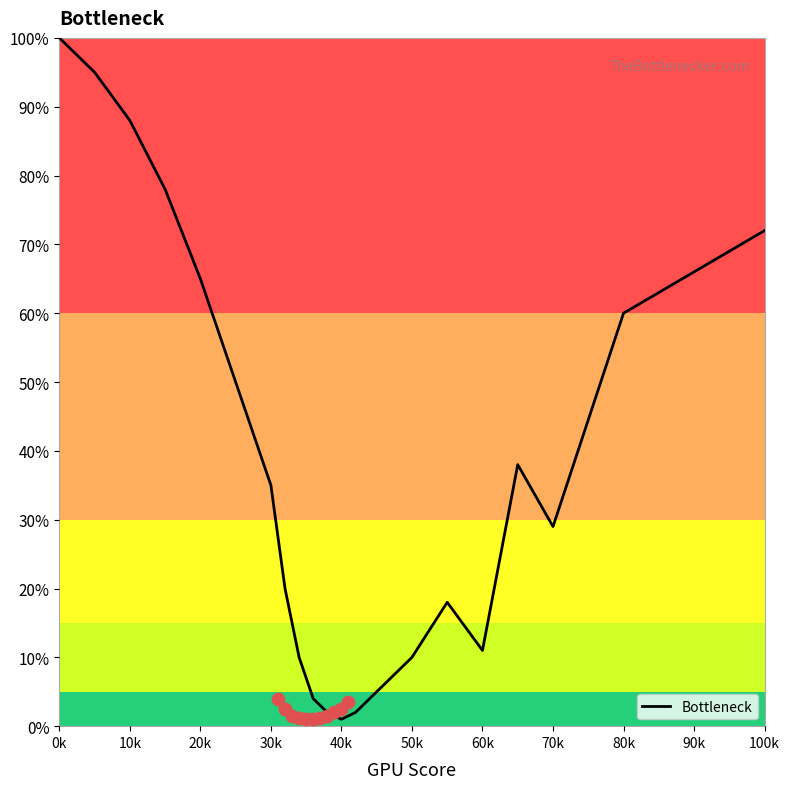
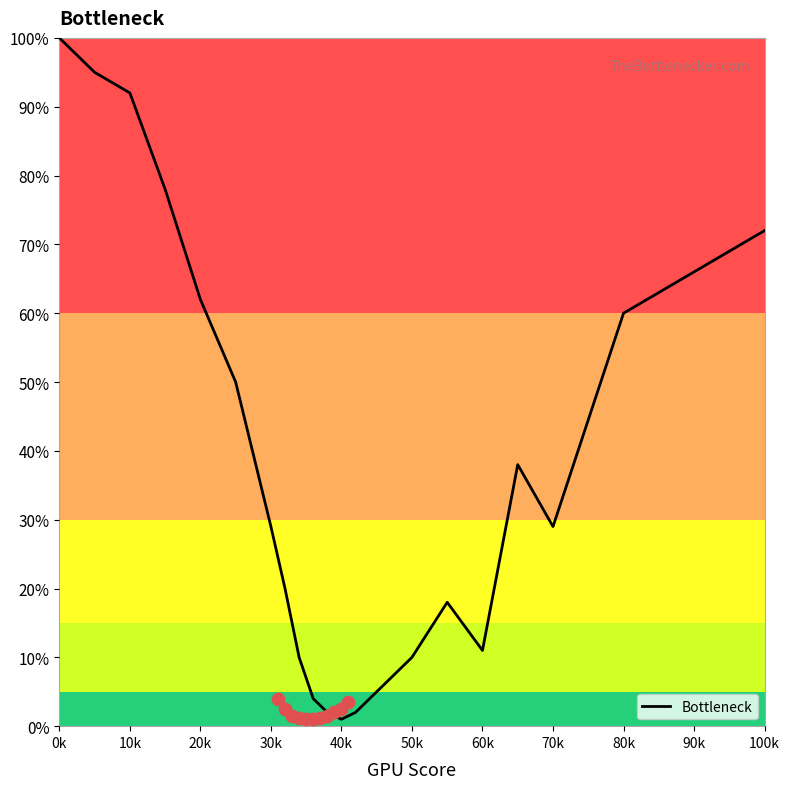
  {
    "Bottleneck": {
      "0k": "100%",
-     "10k": "88%",
-     "20k": "65%",
-     "30k": "35%",
+     "10k": "92%",
+     "20k": "62%",
+     "30k": "29%",
      "40k": "1%",
      "50k": "10%",
      "60k": "11%",
      "70k": "29%",
      "80k": "60%",
      "100k": "72%"
    }
  }
